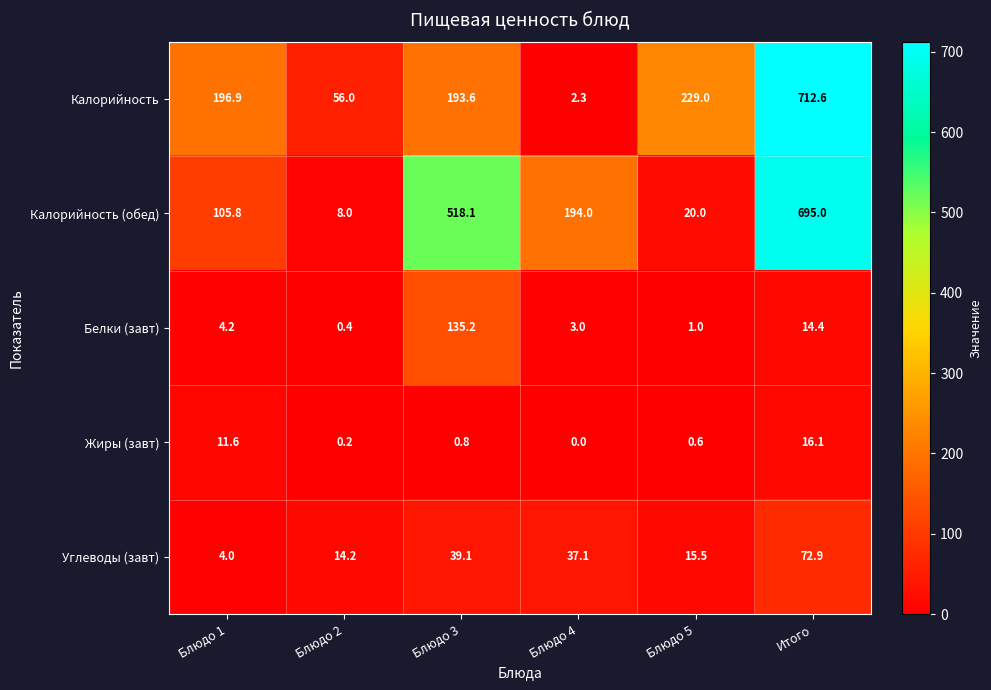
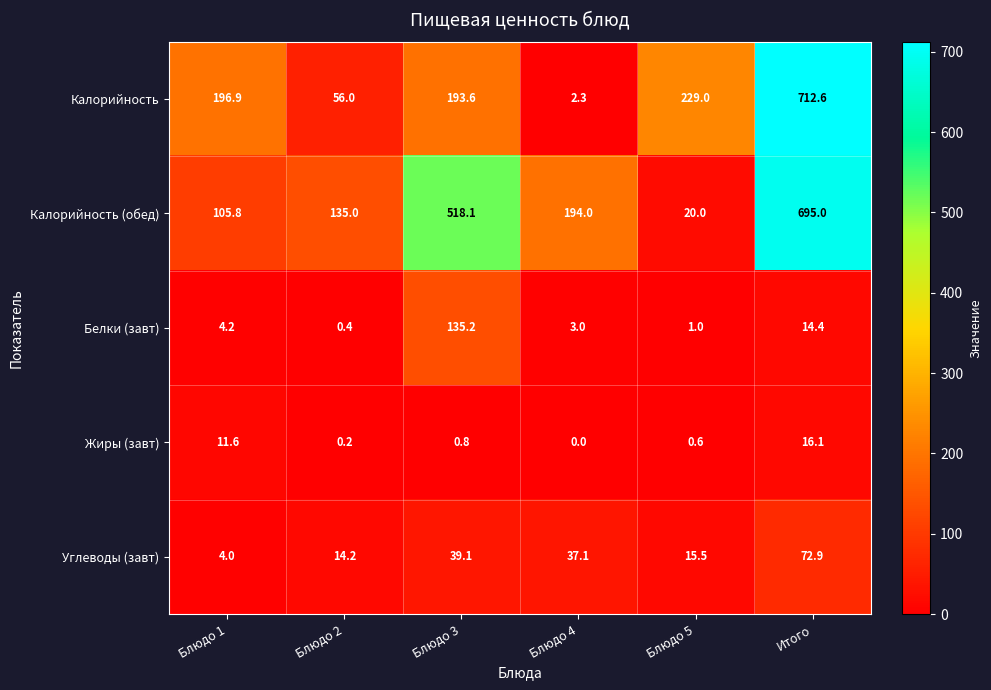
  {
    "Калорийность": {
      "Блюдо 1": 196.9,
      "Блюдо 2": 56.0,
      "Блюдо 3": 193.6,
      "Блюдо 4": 2.3,
      "Блюдо 5": 229.0,
      "Итого": 712.6
    },
    "Калорийность (обед)": {
      "Блюдо 1": 105.8,
-     "Блюдо 2": 8.0,
+     "Блюдо 2": 135.0,
      "Блюдо 3": 518.1,
      "Блюдо 4": 194.0,
      "Блюдо 5": 20.0,
      "Итого": 695.0
    },
    "Белки (завт)": {
      "Блюдо 1": 4.2,
      "Блюдо 2": 0.4,
      "Блюдо 3": 135.2,
      "Блюдо 4": 3.0,
      "Блюдо 5": 1.0,
      "Итого": 14.4
    },
    "Жиры (завт)": {
      "Блюдо 1": 11.6,
      "Блюдо 2": 0.2,
      "Блюдо 3": 0.8,
      "Блюдо 4": 0.0,
      "Блюдо 5": 0.6,
      "Итого": 16.1
    },
    "Углеводы (завт)": {
      "Блюдо 1": 4.0,
      "Блюдо 2": 14.2,
      "Блюдо 3": 39.1,
      "Блюдо 4": 37.1,
      "Блюдо 5": 15.5,
      "Итого": 72.9
    }
  }
